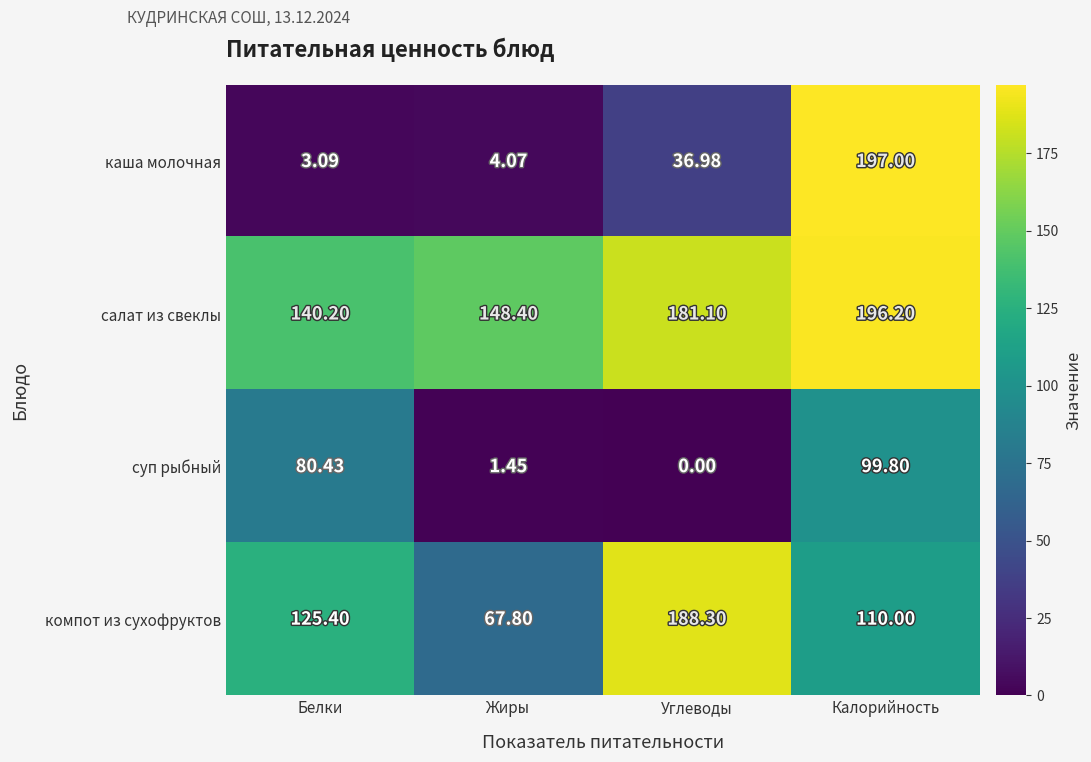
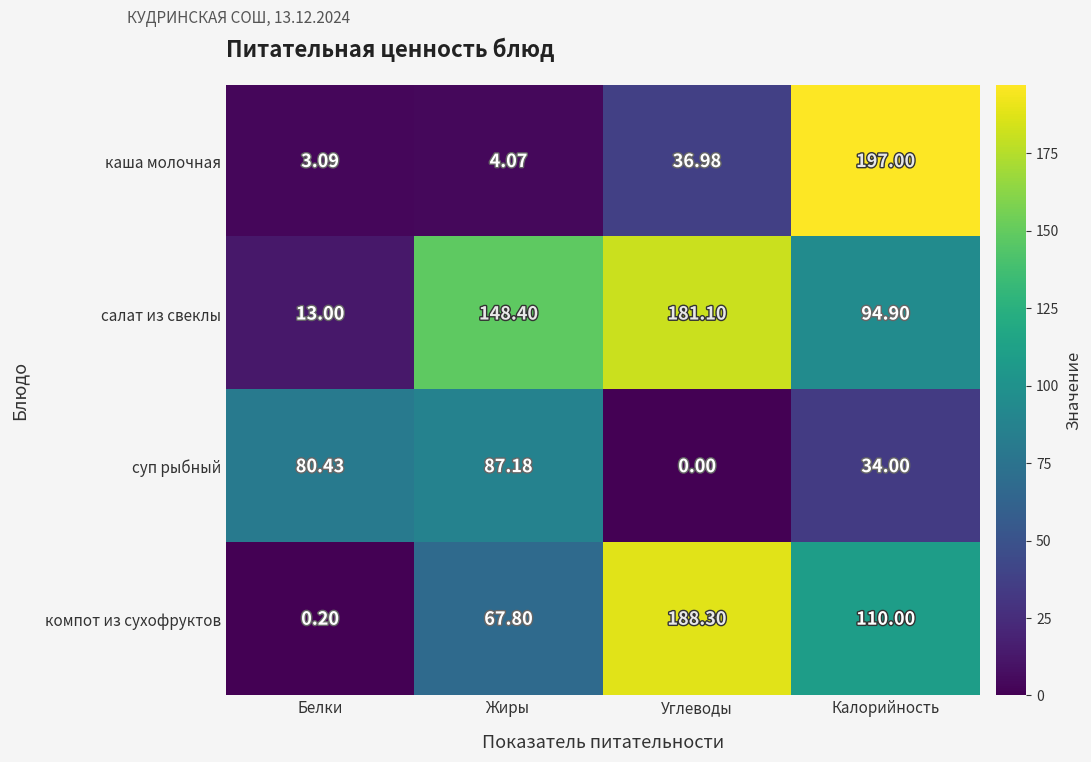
  {
    "каша молочная": {
      "Белки": 3.09,
      "Жиры": 4.07,
      "Углеводы": 36.98,
      "Калорийность": 197.00
    },
    "салат из свеклы": {
-     "Белки": 140.20,
+     "Белки": 13.00,
      "Жиры": 148.40,
      "Углеводы": 181.10,
-     "Калорийность": 196.20
+     "Калорийность": 94.90
    },
    "суп рыбный": {
      "Белки": 80.43,
-     "Жиры": 1.45,
+     "Жиры": 87.18,
      "Углеводы": 0.00,
-     "Калорийность": 99.80
+     "Калорийность": 34.00
    },
    "компот из сухофруктов": {
-     "Белки": 125.40,
+     "Белки": 0.20,
      "Жиры": 67.80,
      "Углеводы": 188.30,
      "Калорийность": 110.00
    }
  }
